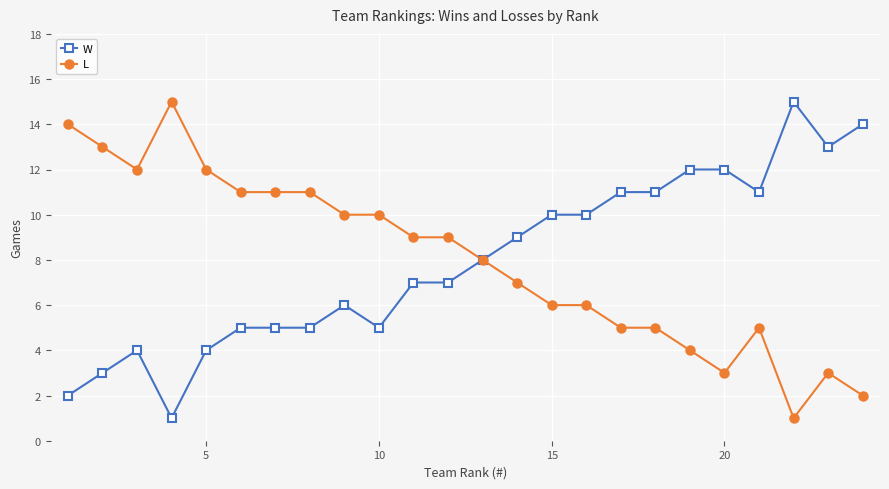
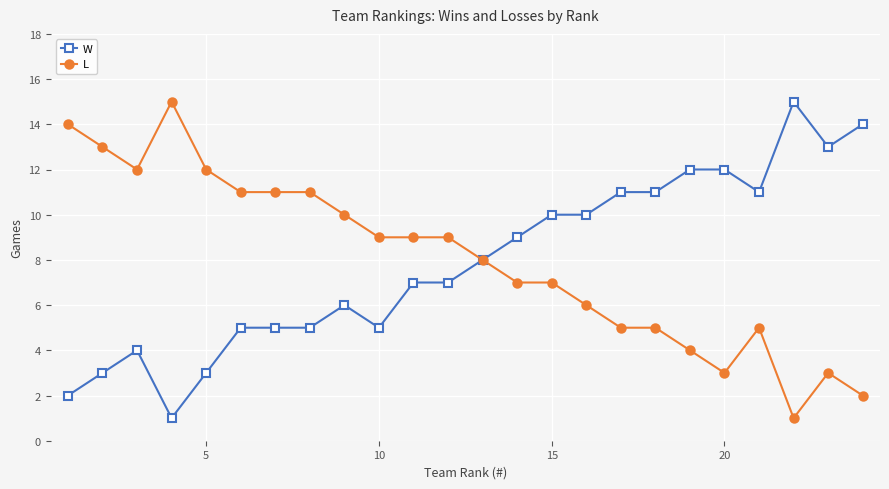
  {
    "W": {
-     "5": 4,
+     "5": 3,
      "10": 5,
      "15": 10,
      "20": 12
    },
    "L": {
      "5": 12.0,
-     "10": 10.0,
-     "15": 6.0,
+     "10": 9.0,
+     "15": 7.0,
      "20": 3.0
    }
  }
